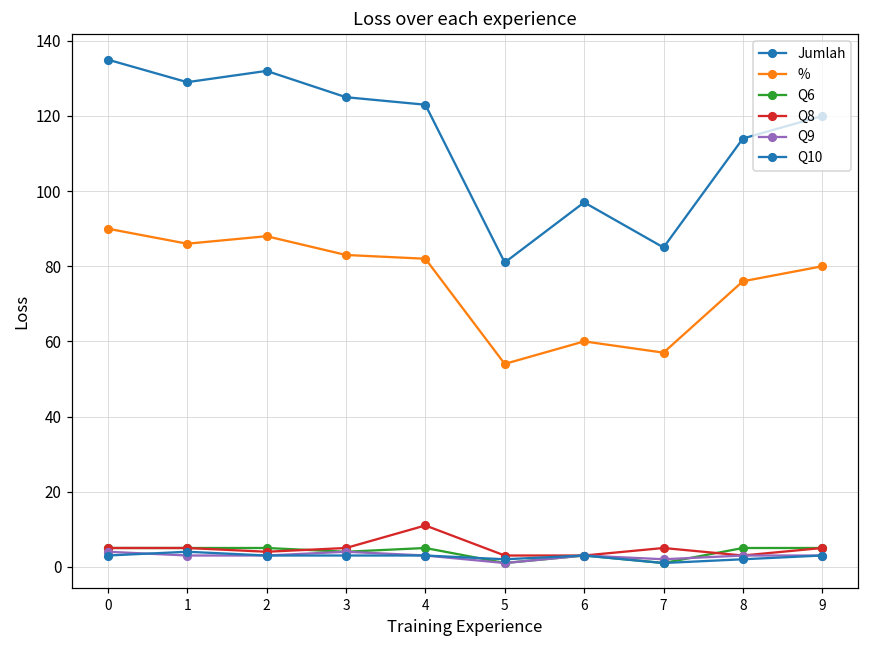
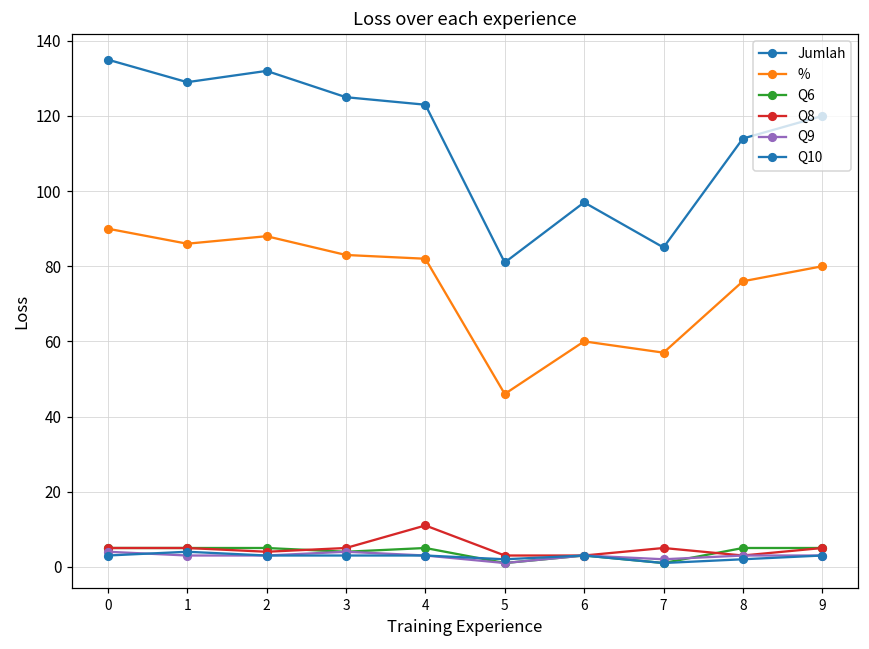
  {
    "%": {
      "0": 90,
      "1": 86,
      "2": 88,
      "3": 83,
      "4": 82,
-     "5": 54,
+     "5": 46,
      "6": 60,
      "7": 57,
      "8": 76,
      "9": 80
    },
    "Q6": {
      "2": 5,
      "4": 5,
      "8": 5
    },
    "Q8": {
      "2": 4,
      "3": 5,
      "4": 11,
      "5": 3,
      "7": 5
    },
    "Q9": {
      "0": 4,
      "1": 3,
      "7": 2
    }
  }
